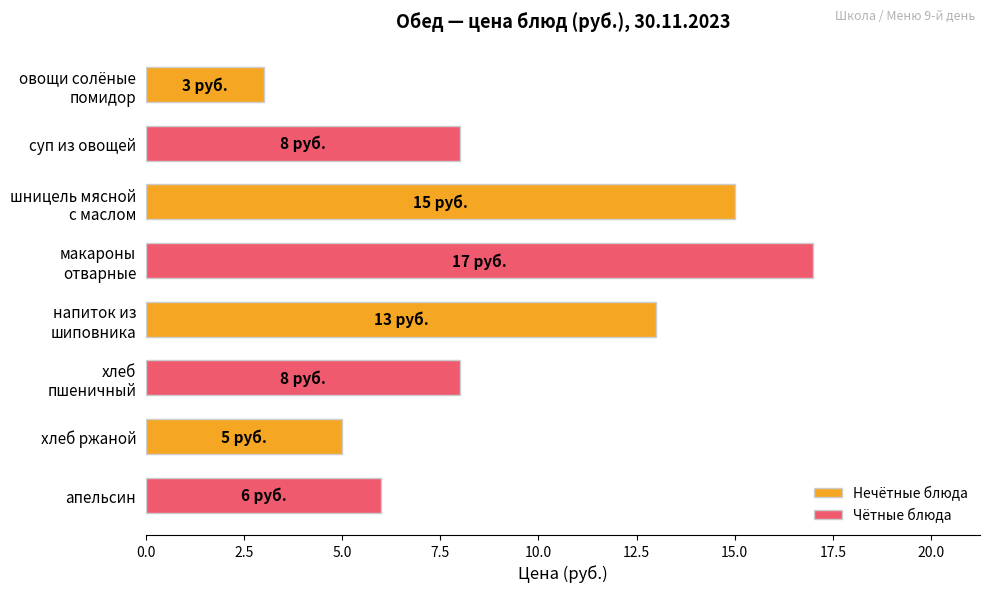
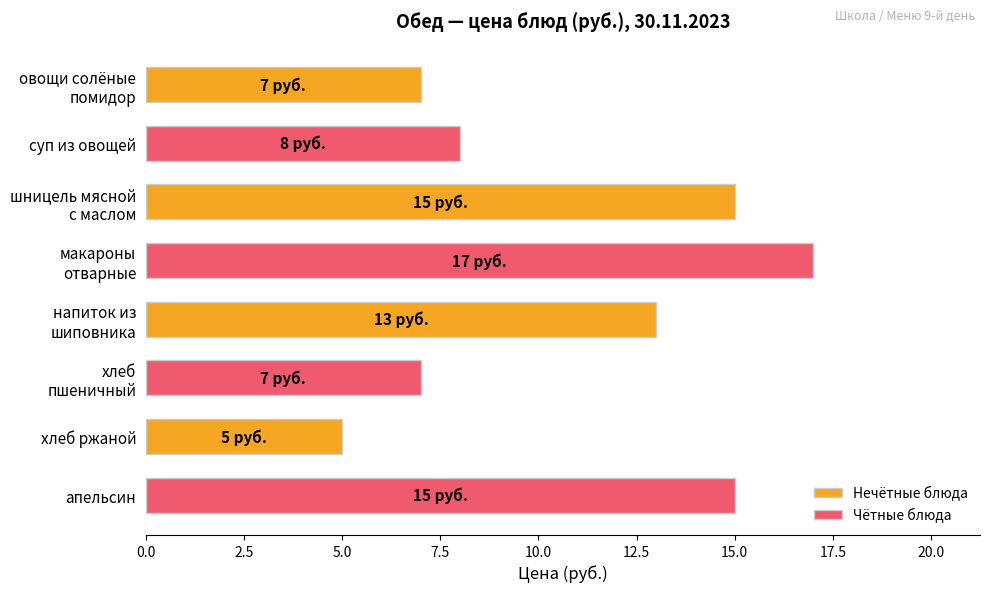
  {
-   "овощи солёные помидор": 3,
+   "овощи солёные помидор": 7,
    "суп из овощей": 8,
    "шницель мясной с маслом": 15,
    "макароны отварные": 17,
    "напиток из шиповника": 13,
-   "хлеб пшеничный": 8,
+   "хлеб пшеничный": 7,
    "хлеб ржаной": 5,
-   "апельсин": 6
+   "апельсин": 15
  }
